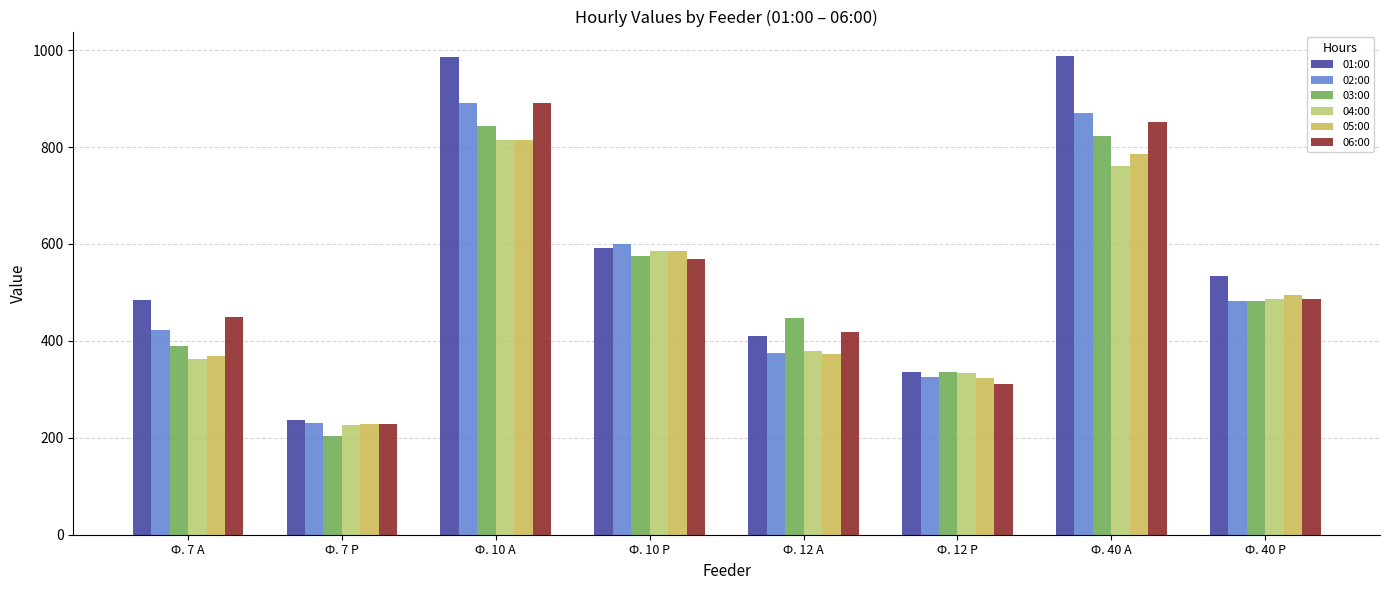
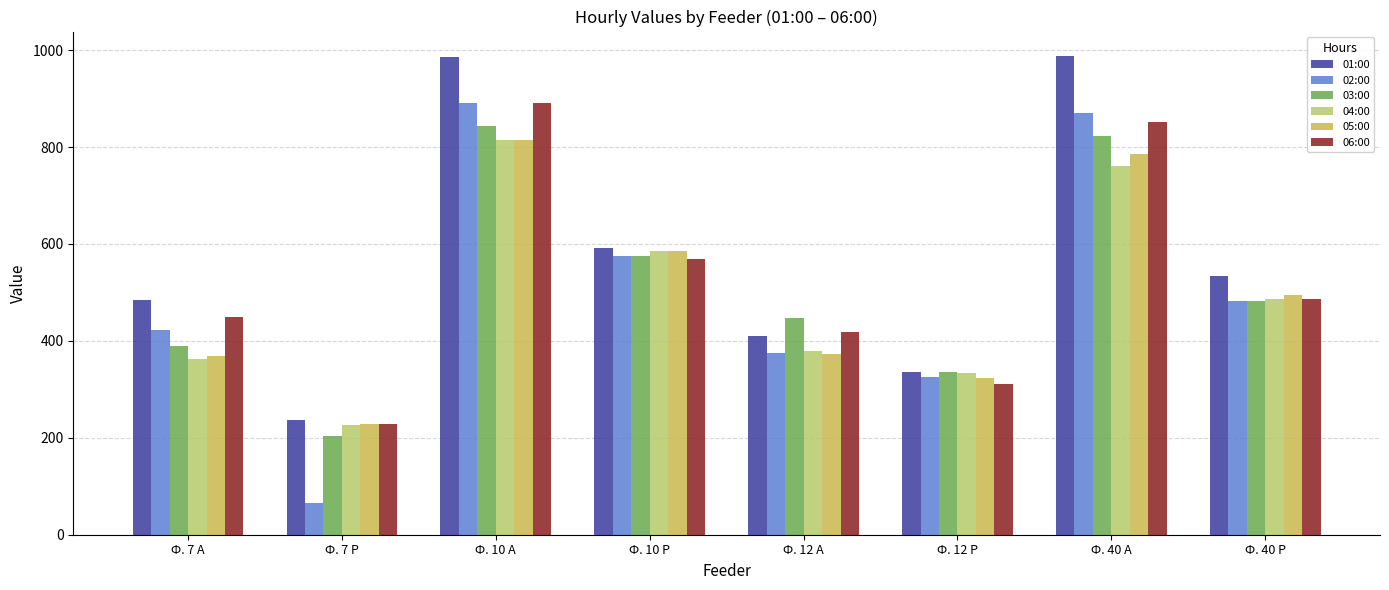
  {
    "01:00": {
      "Ф. 7 А": 480,
      "Ф. 7 Р": 240,
      "Ф. 10 А": 990,
      "Ф. 10 Р": 590,
      "Ф. 12 А": 410,
      "Ф. 12 Р": 340,
      "Ф. 40 А": 990,
      "Ф. 40 Р": 530
    },
    "02:00": {
      "Ф. 7 А": 420,
-     "Ф. 7 Р": 230,
+     "Ф. 7 Р": 60,
      "Ф. 10 А": 890,
-     "Ф. 10 Р": 600,
+     "Ф. 10 Р": 580,
      "Ф. 12 А": 370,
      "Ф. 12 Р": 330,
      "Ф. 40 А": 870,
      "Ф. 40 Р": 480
    },
    "03:00": {
      "Ф. 7 А": 390,
      "Ф. 7 Р": 200,
      "Ф. 10 А": 840,
      "Ф. 10 Р": 570,
      "Ф. 12 А": 450,
      "Ф. 12 Р": 340,
      "Ф. 40 А": 820,
      "Ф. 40 Р": 480
    },
    "06:00": {
      "Ф. 7 А": 450,
      "Ф. 7 Р": 230,
      "Ф. 10 А": 890,
      "Ф. 10 Р": 570,
      "Ф. 12 А": 420,
      "Ф. 12 Р": 310,
      "Ф. 40 А": 850,
      "Ф. 40 Р": 490
    }
  }
